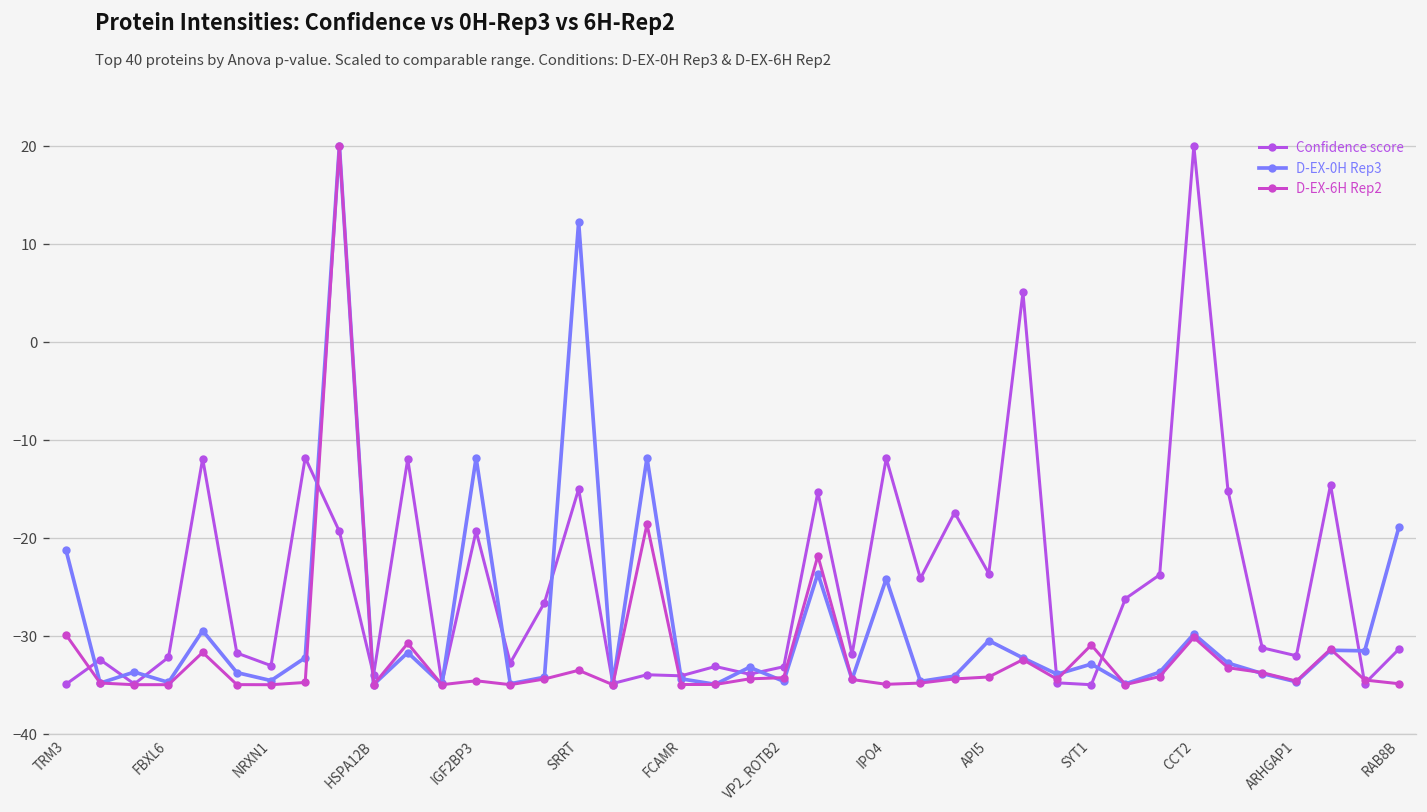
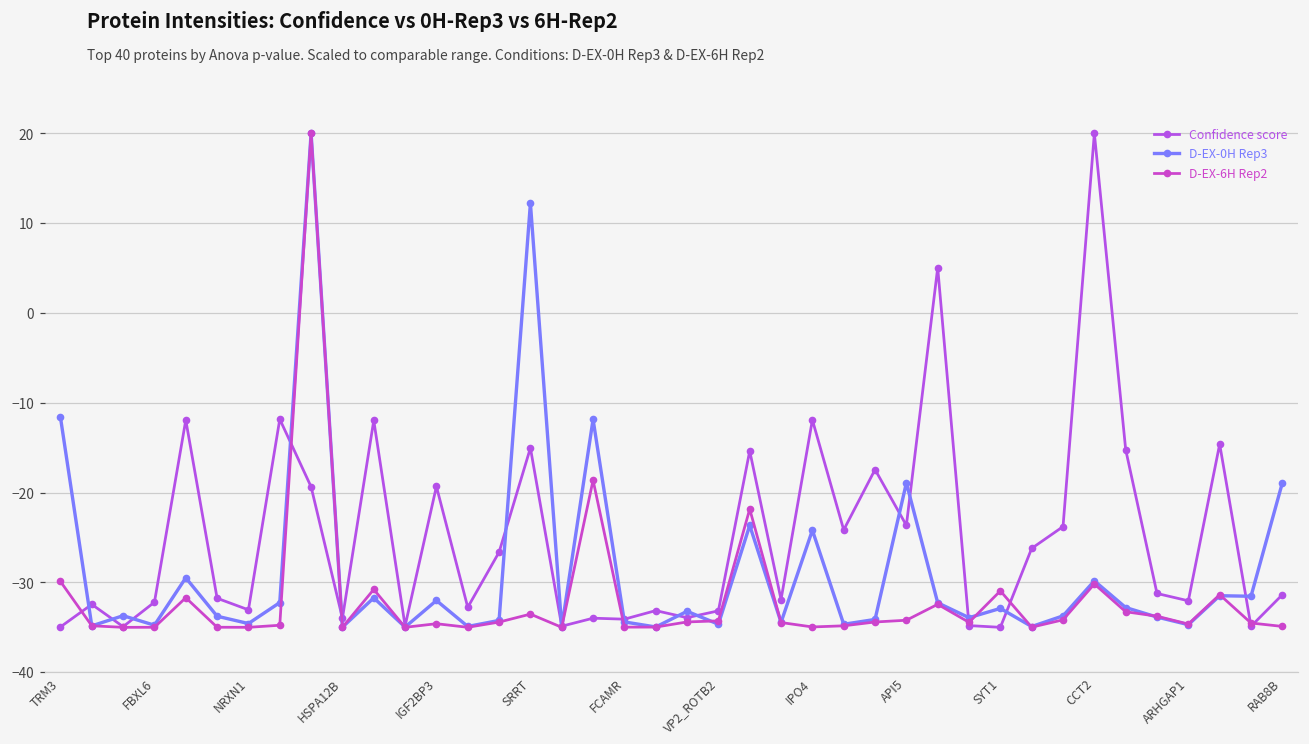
  {
    "D-EX-0H Rep3": {
-     "TRM3": -21,
+     "TRM3": -12,
      "NRXN1": -35,
-     "IGF2BP3": -12,
+     "IGF2BP3": -32,
      "SRRT": 12,
      "VP2_ROTB2": -35,
      "IPO4": -24,
-     "API5": -30,
+     "API5": -19,
      "SYT1": -33,
      "CCT2": -30,
      "RAB8B": -19
    }
  }
